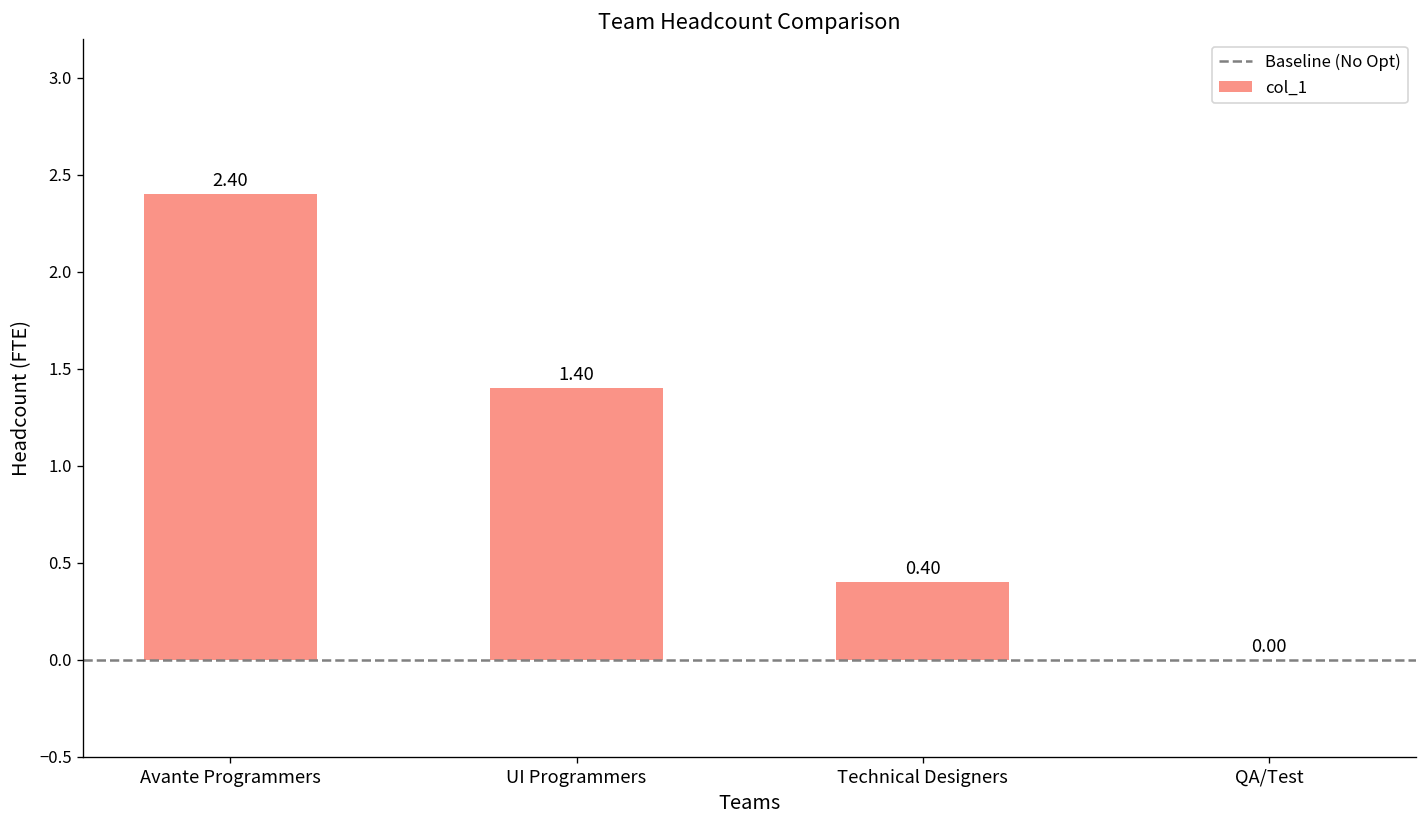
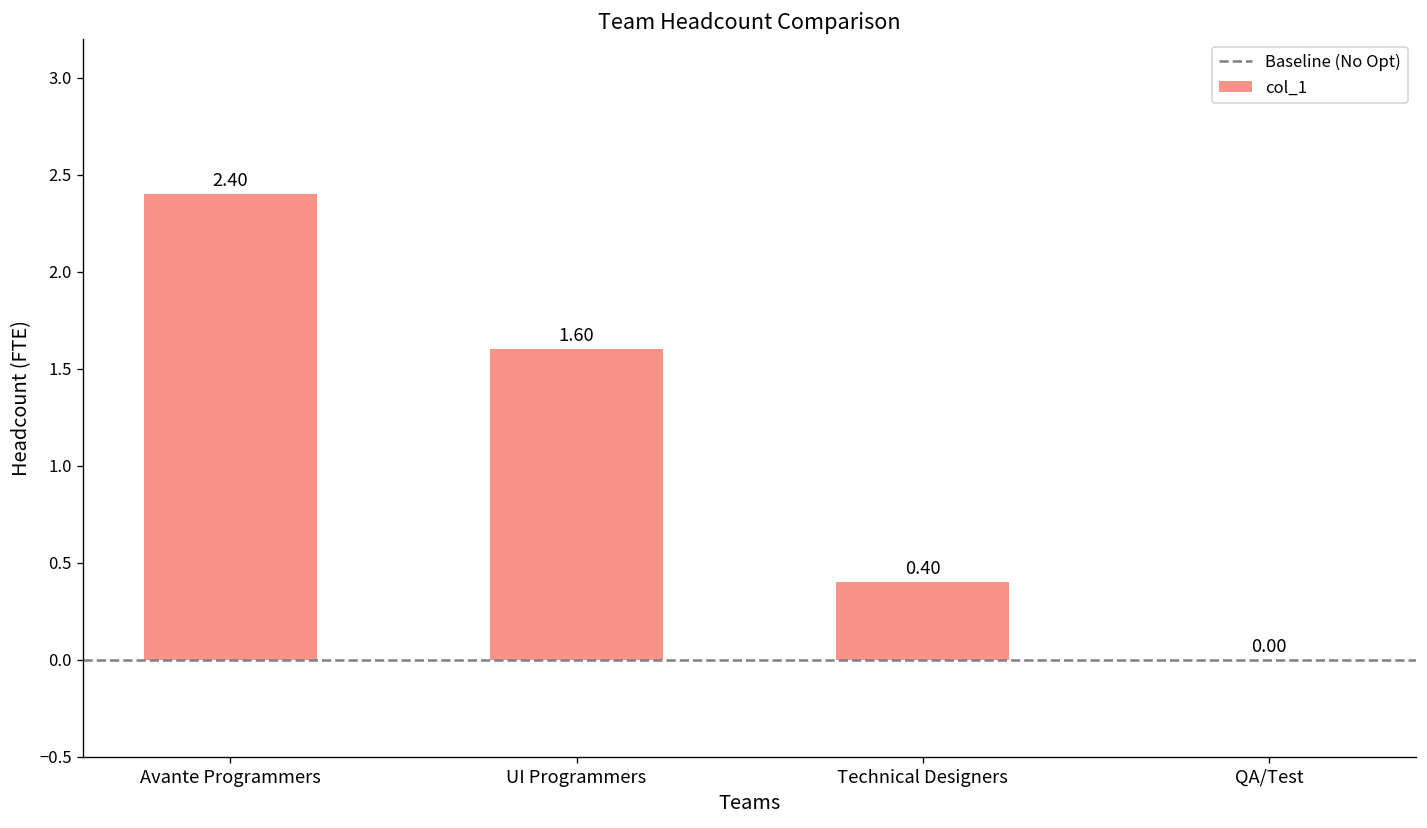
  {
    "Avante Programmers": 2.40,
-   "UI Programmers": 1.40,
+   "UI Programmers": 1.60,
    "Technical Designers": 0.40,
    "QA/Test": 0.00
  }
